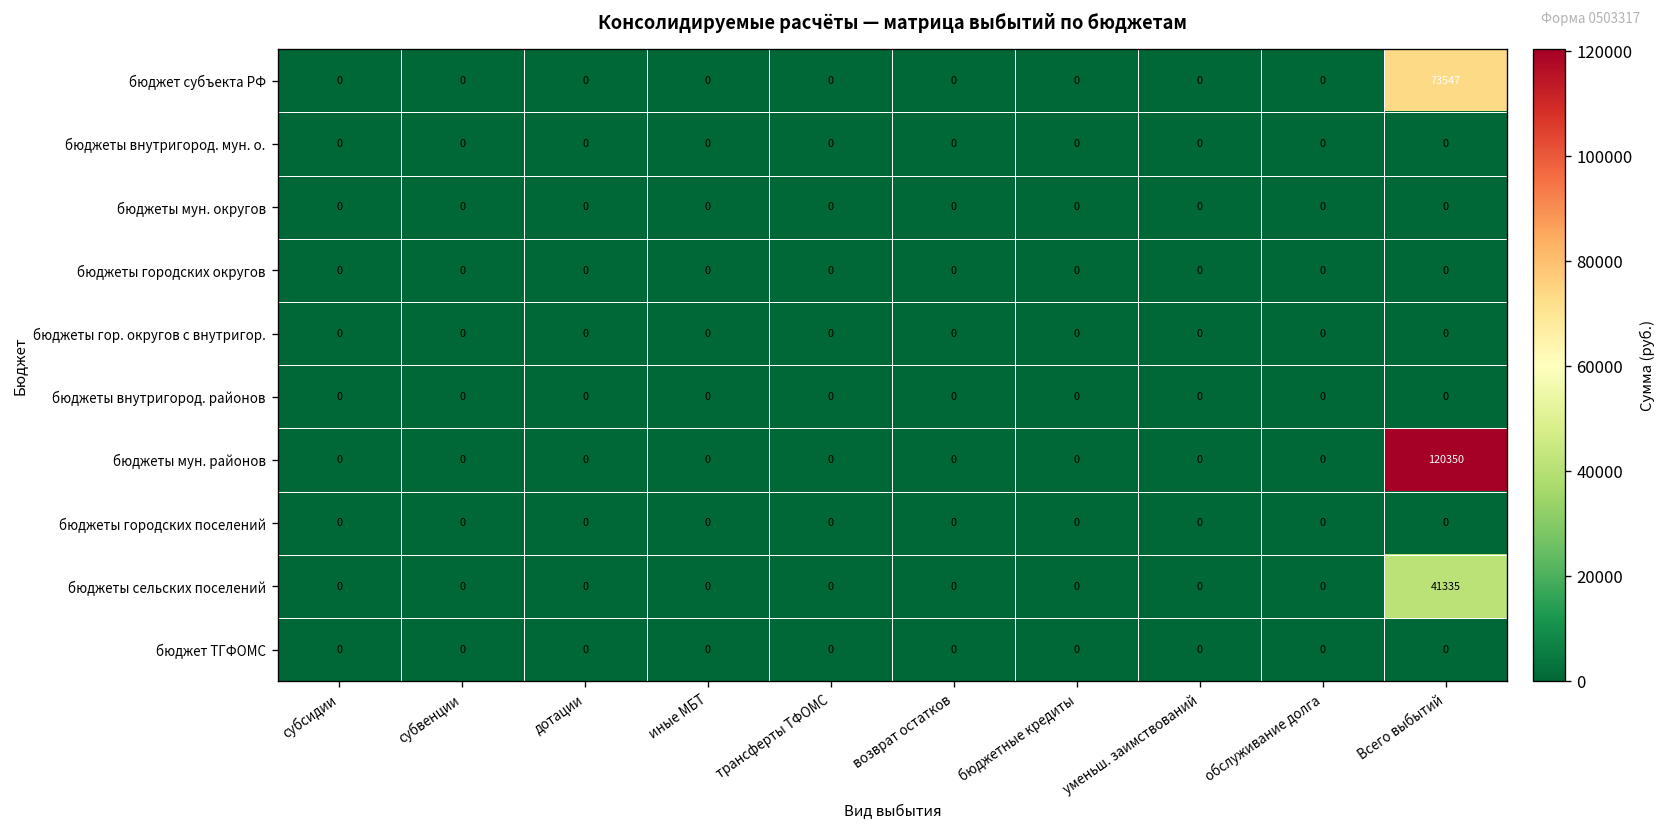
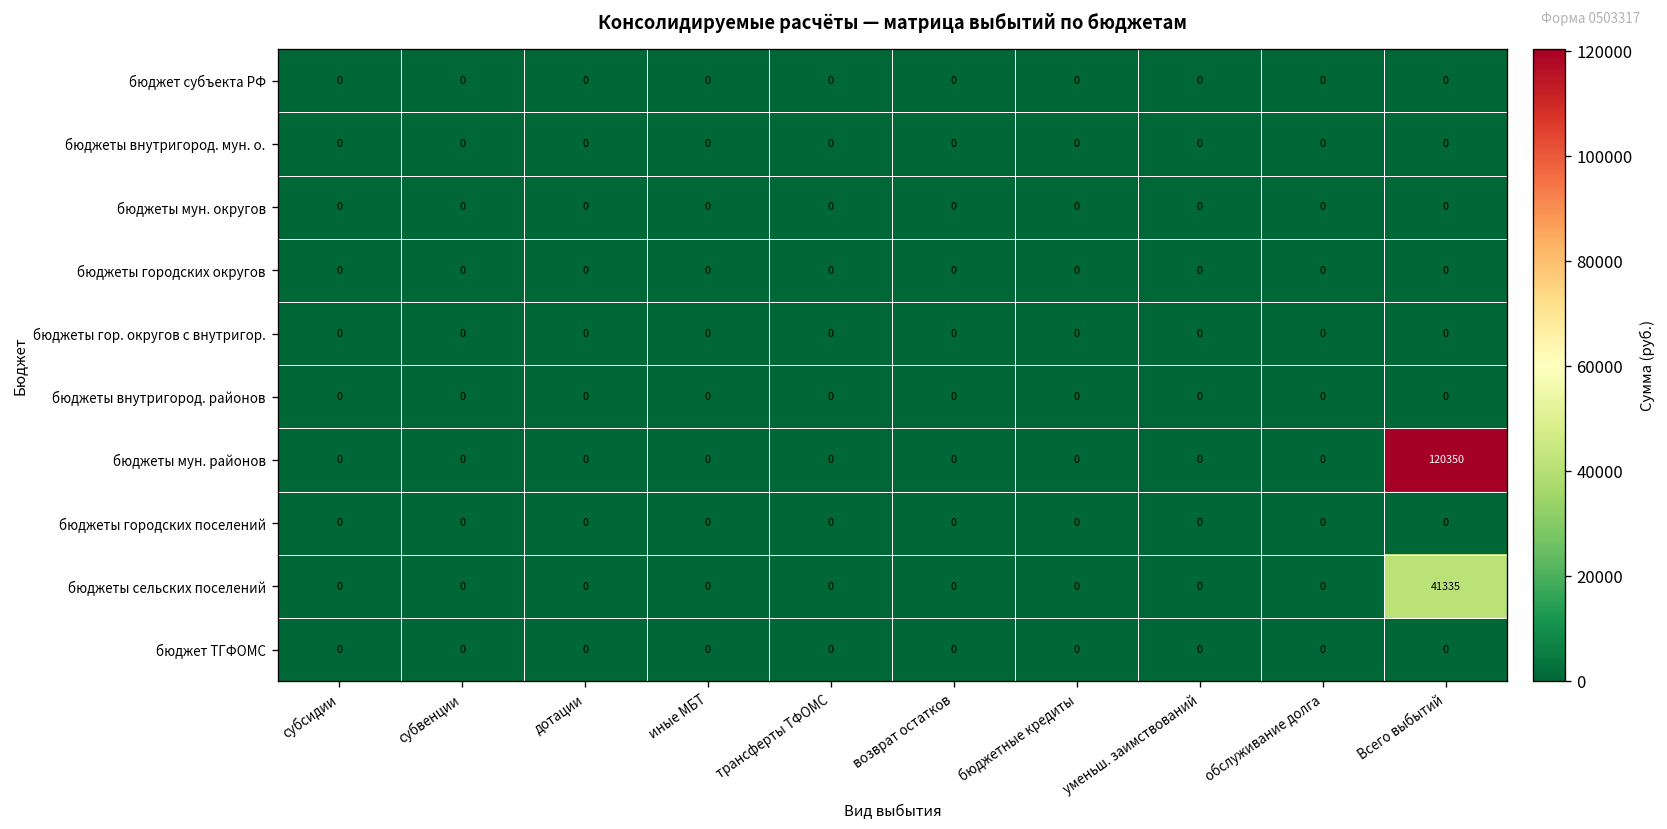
  {
    "бюджет субъекта РФ": {
      "субсидии": 0,
      "субвенции": 0,
      "дотации": 0,
      "иные МБТ": 0,
      "трансферты ТФОМС": 0,
      "возврат остатков": 0,
      "бюджетные кредиты": 0,
      "уменьш. заимствований": 0,
      "обслуживание долга": 0,
-     "Всего выбытий": 73547
+     "Всего выбытий": 0
    },
    "бюджеты внутригород. мун. о.": {
      "субсидии": 0,
      "субвенции": 0,
      "дотации": 0,
      "иные МБТ": 0,
      "трансферты ТФОМС": 0,
      "возврат остатков": 0,
      "бюджетные кредиты": 0,
      "уменьш. заимствований": 0,
      "обслуживание долга": 0,
      "Всего выбытий": 0
    },
    "бюджеты мун. округов": {
      "субсидии": 0,
      "субвенции": 0,
      "дотации": 0,
      "иные МБТ": 0,
      "трансферты ТФОМС": 0,
      "возврат остатков": 0,
      "бюджетные кредиты": 0,
      "уменьш. заимствований": 0,
      "обслуживание долга": 0,
      "Всего выбытий": 0
    },
    "бюджеты городских округов": {
      "субсидии": 0,
      "субвенции": 0,
      "дотации": 0,
      "иные МБТ": 0,
      "трансферты ТФОМС": 0,
      "возврат остатков": 0,
      "бюджетные кредиты": 0,
      "уменьш. заимствований": 0,
      "обслуживание долга": 0,
      "Всего выбытий": 0
    },
    "бюджеты гор. округов с внутригор.": {
      "субсидии": 0,
      "субвенции": 0,
      "дотации": 0,
      "иные МБТ": 0,
      "трансферты ТФОМС": 0,
      "возврат остатков": 0,
      "бюджетные кредиты": 0,
      "уменьш. заимствований": 0,
      "обслуживание долга": 0,
      "Всего выбытий": 0
    },
    "бюджеты внутригород. районов": {
      "субсидии": 0,
      "субвенции": 0,
      "дотации": 0,
      "иные МБТ": 0,
      "трансферты ТФОМС": 0,
      "возврат остатков": 0,
      "бюджетные кредиты": 0,
      "уменьш. заимствований": 0,
      "обслуживание долга": 0,
      "Всего выбытий": 0
    },
    "бюджеты мун. районов": {
      "субсидии": 0,
      "субвенции": 0,
      "дотации": 0,
      "иные МБТ": 0,
      "трансферты ТФОМС": 0,
      "возврат остатков": 0,
      "бюджетные кредиты": 0,
      "уменьш. заимствований": 0,
      "обслуживание долга": 0,
      "Всего выбытий": 120350
    },
    "бюджеты городских поселений": {
      "субсидии": 0,
      "субвенции": 0,
      "дотации": 0,
      "иные МБТ": 0,
      "трансферты ТФОМС": 0,
      "возврат остатков": 0,
      "бюджетные кредиты": 0,
      "уменьш. заимствований": 0,
      "обслуживание долга": 0,
      "Всего выбытий": 0
    },
    "бюджеты сельских поселений": {
      "субсидии": 0,
      "субвенции": 0,
      "дотации": 0,
      "иные МБТ": 0,
      "трансферты ТФОМС": 0,
      "возврат остатков": 0,
      "бюджетные кредиты": 0,
      "уменьш. заимствований": 0,
      "обслуживание долга": 0,
      "Всего выбытий": 41335
    },
    "бюджет ТГФОМС": {
      "субсидии": 0,
      "субвенции": 0,
      "дотации": 0,
      "иные МБТ": 0,
      "трансферты ТФОМС": 0,
      "возврат остатков": 0,
      "бюджетные кредиты": 0,
      "уменьш. заимствований": 0,
      "обслуживание долга": 0,
      "Всего выбытий": 0
    }
  }
